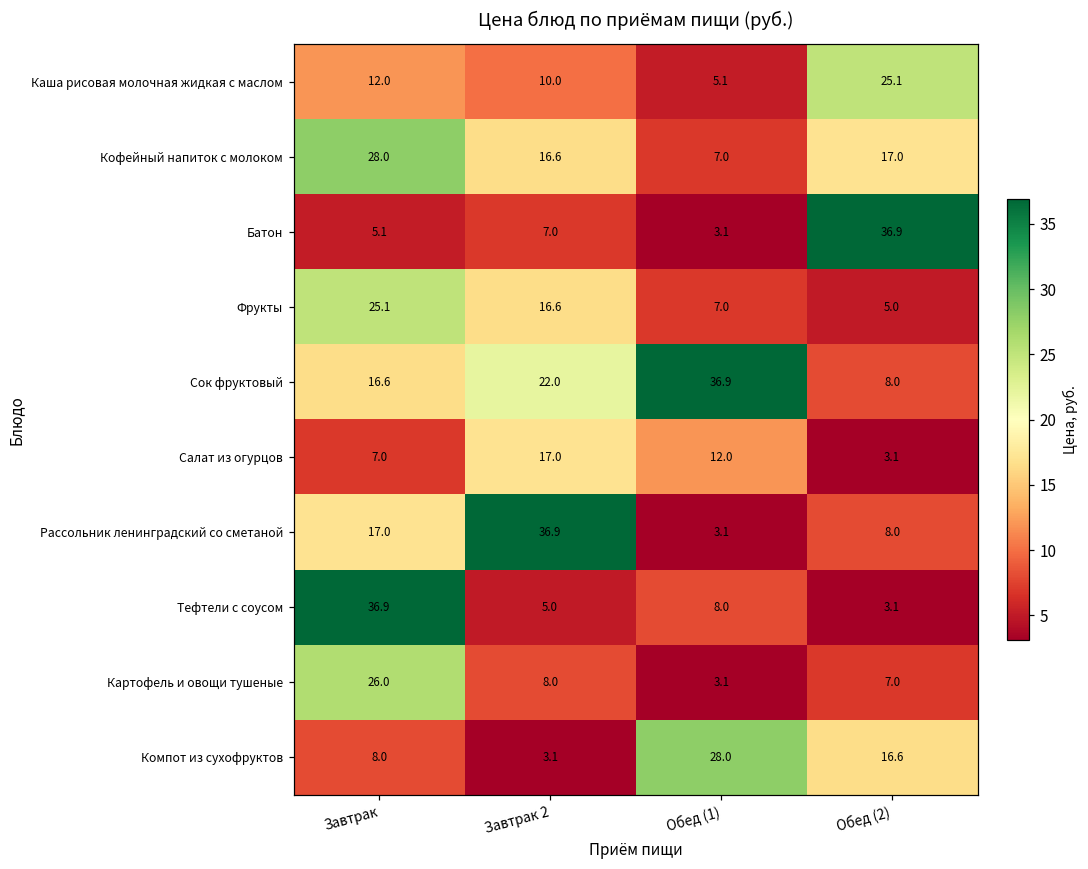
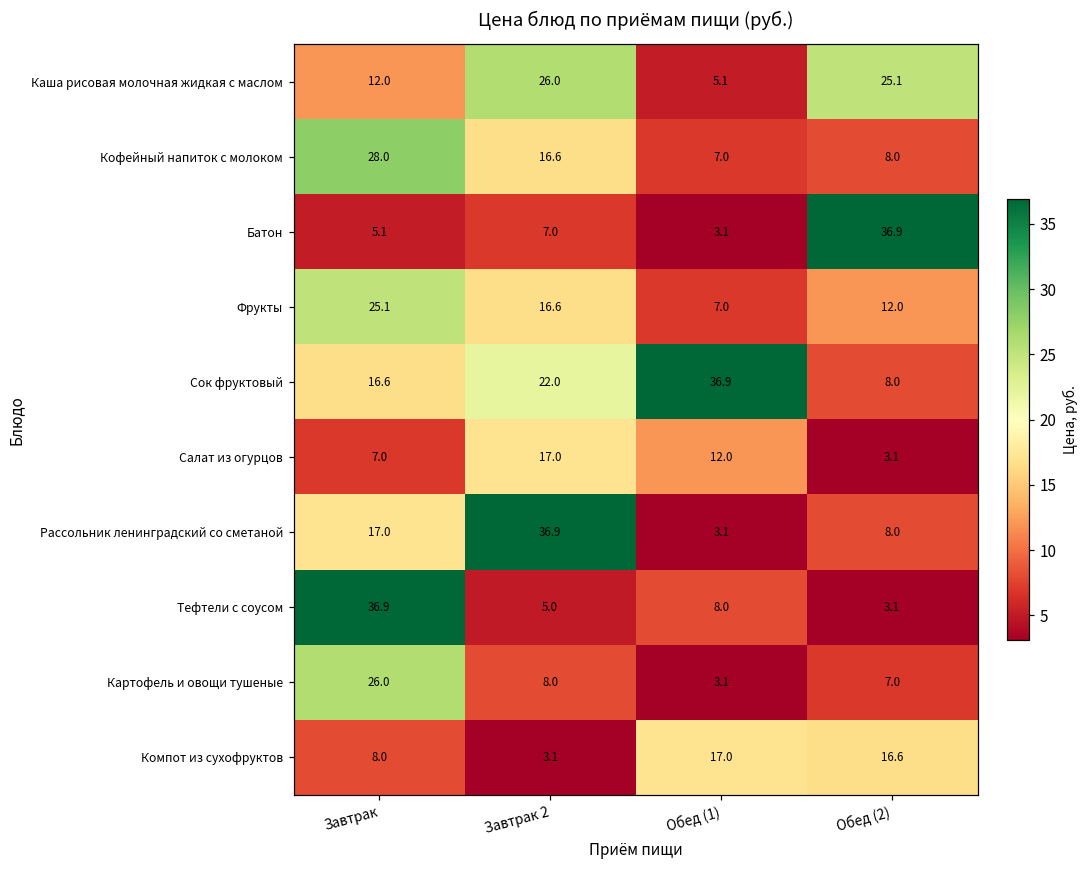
  {
    "Каша рисовая молочная жидкая с маслом": {
      "Завтрак": 12.0,
-     "Завтрак 2": 10.0,
+     "Завтрак 2": 26.0,
      "Обед (1)": 5.1,
      "Обед (2)": 25.1
    },
    "Кофейный напиток с молоком": {
      "Завтрак": 28.0,
      "Завтрак 2": 16.6,
      "Обед (1)": 7.0,
-     "Обед (2)": 17.0
+     "Обед (2)": 8.0
    },
    "Батон": {
      "Завтрак": 5.1,
      "Завтрак 2": 7.0,
      "Обед (1)": 3.1,
      "Обед (2)": 36.9
    },
    "Фрукты": {
      "Завтрак": 25.1,
      "Завтрак 2": 16.6,
      "Обед (1)": 7.0,
-     "Обед (2)": 5.0
+     "Обед (2)": 12.0
    },
    "Сок фруктовый": {
      "Завтрак": 16.6,
      "Завтрак 2": 22.0,
      "Обед (1)": 36.9,
      "Обед (2)": 8.0
    },
    "Салат из огурцов": {
      "Завтрак": 7.0,
      "Завтрак 2": 17.0,
      "Обед (1)": 12.0,
      "Обед (2)": 3.1
    },
    "Рассольник ленинградский со сметаной": {
      "Завтрак": 17.0,
      "Завтрак 2": 36.9,
      "Обед (1)": 3.1,
      "Обед (2)": 8.0
    },
    "Тефтели с соусом": {
      "Завтрак": 36.9,
      "Завтрак 2": 5.0,
      "Обед (1)": 8.0,
      "Обед (2)": 3.1
    },
    "Картофель и овощи тушеные": {
      "Завтрак": 26.0,
      "Завтрак 2": 8.0,
      "Обед (1)": 3.1,
      "Обед (2)": 7.0
    },
    "Компот из сухофруктов": {
      "Завтрак": 8.0,
      "Завтрак 2": 3.1,
-     "Обед (1)": 28.0,
+     "Обед (1)": 17.0,
      "Обед (2)": 16.6
    }
  }
